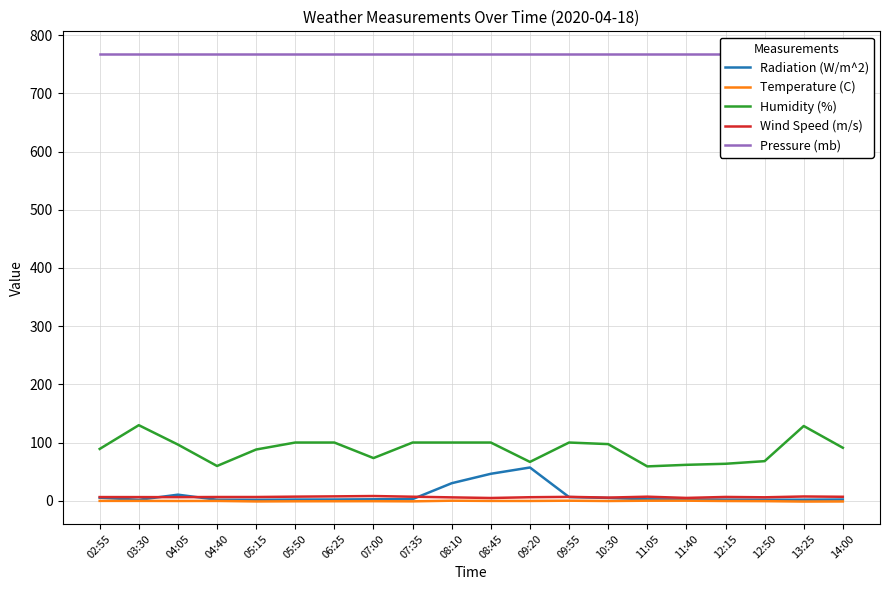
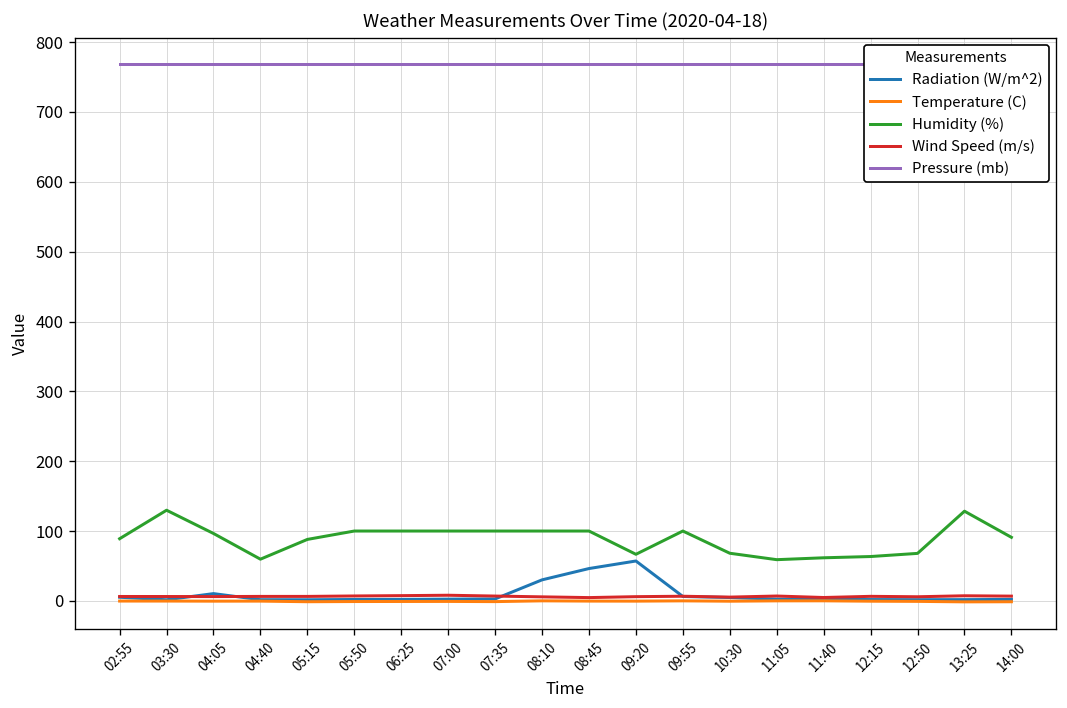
  {
    "Radiation (W/m^2)": {
      "08:10": 30,
      "08:45": 50,
      "09:20": 60
    },
    "Temperature (C)": {
      "02:55": 0,
      "04:05": 0,
      "08:10": 0,
      "08:45": 0,
      "09:20": 0,
      "09:55": 0,
      "10:30": 0
    },
    "Humidity (%)": {
      "02:55": 90,
      "03:30": 130,
      "04:05": 100,
      "04:40": 60,
      "05:15": 90,
      "05:50": 100,
      "06:25": 100,
-     "07:00": 70,
+     "07:00": 100,
      "07:35": 100,
      "08:10": 100,
      "08:45": 100,
      "09:20": 70,
      "09:55": 100,
-     "10:30": 100,
+     "10:30": 70,
      "11:05": 60,
      "11:40": 60,
      "12:15": 60,
      "12:50": 70,
      "13:25": 130,
      "14:00": 90
    },
    "Wind Speed (m/s)": {
      "03:30": 10,
      "04:40": 10,
      "05:15": 10,
      "05:50": 10,
      "06:25": 10,
      "07:00": 10,
      "08:10": 10,
      "08:45": 0,
      "09:20": 10,
      "11:05": 10,
      "12:15": 10,
      "13:25": 10,
      "14:00": 10
    },
    "Pressure (mb)": {
      "02:55": 770,
      "03:30": 770,
      "04:05": 770,
      "04:40": 770,
      "05:15": 770,
      "05:50": 770,
      "06:25": 770,
      "07:00": 770,
      "07:35": 770,
      "08:10": 770,
      "08:45": 770,
      "09:20": 770,
      "09:55": 770,
      "10:30": 770,
      "11:05": 770,
      "11:40": 770
    }
  }
